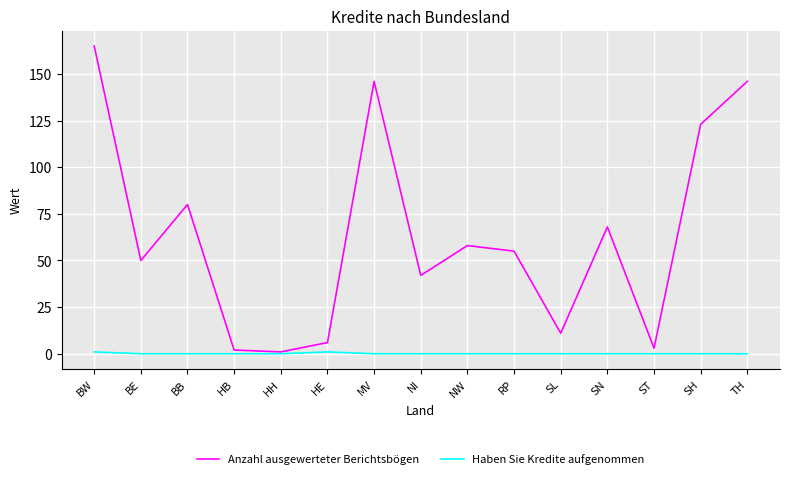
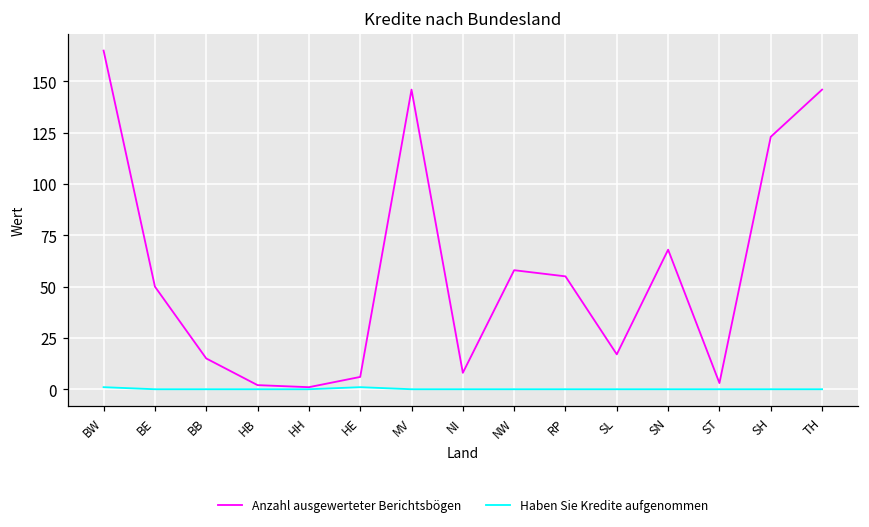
  {
    "Anzahl ausgewerteter Berichtsbögen": {
      "BW": 165,
      "BE": 50,
-     "BB": 80,
+     "BB": 15,
      "HB": 2,
      "HE": 6,
      "MV": 146,
-     "NI": 42,
+     "NI": 8,
      "NW": 58,
      "RP": 55,
-     "SL": 11,
+     "SL": 17,
      "SN": 68,
      "ST": 3,
      "SH": 123,
      "TH": 146
    },
    "Haben Sie Kredite aufgenommen": {
      "BW": 1,
      "BE": 0,
      "BB": 0,
      "HB": 0,
      "HE": 1,
      "MV": 0,
      "NI": 0,
      "NW": 0,
      "RP": 0,
      "SL": 0,
      "SN": 0,
      "ST": 0,
      "SH": 0,
      "TH": 0
    }
  }
